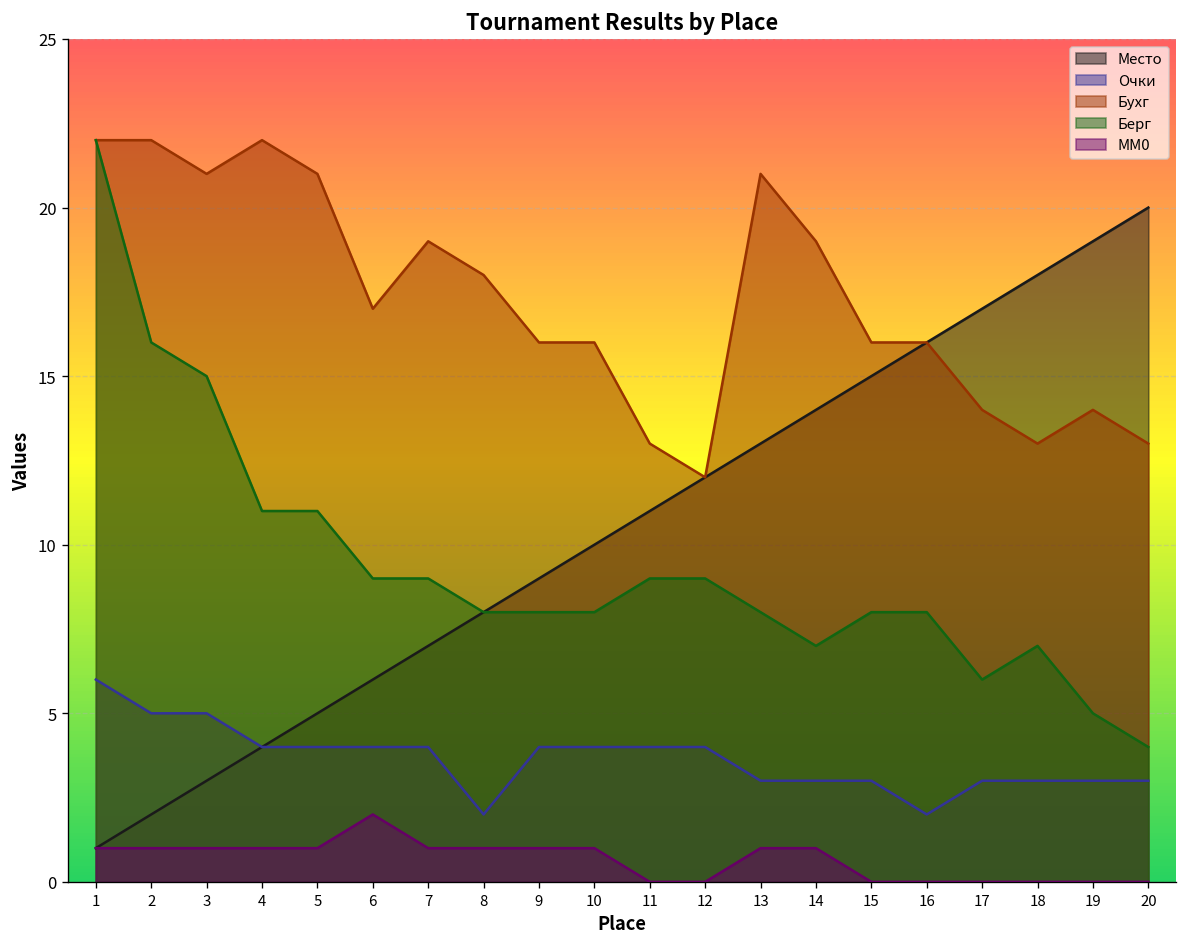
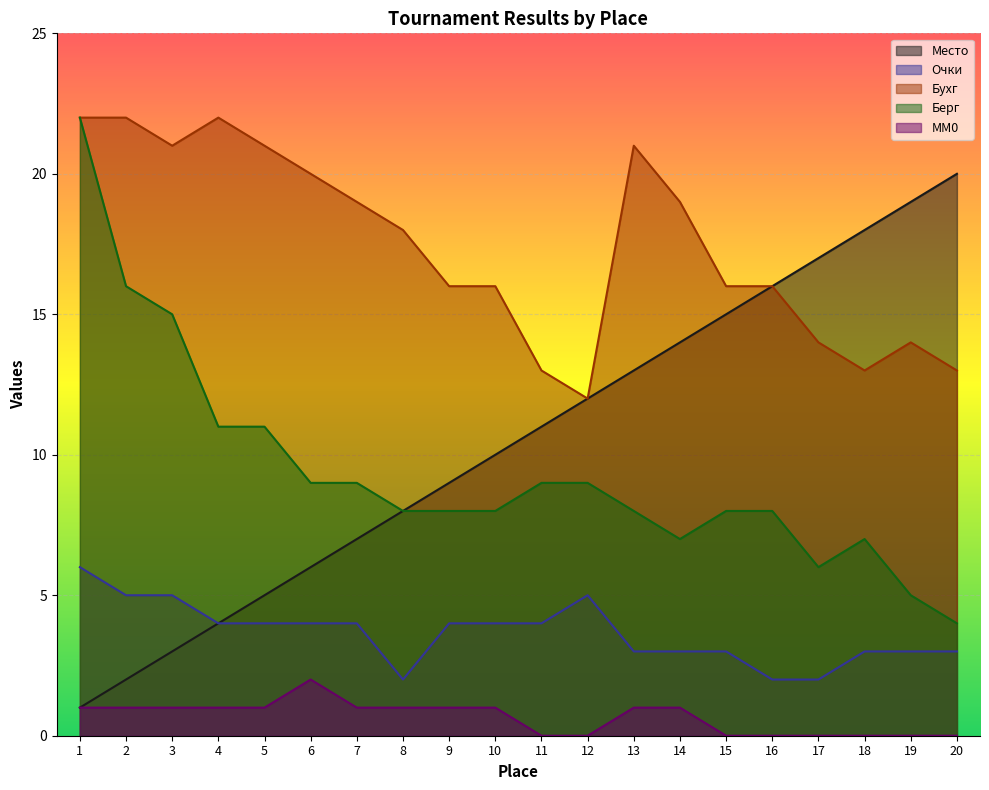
  {
    "Очки": {
      "1": 6,
      "2": 5,
      "3": 5,
      "5": 4,
      "6": 4,
      "7": 4,
      "8": 2,
      "9": 4,
      "10": 4,
      "11": 4,
-     "12": 4,
+     "12": 5,
      "13": 3,
      "14": 3,
      "15": 3,
      "16": 2,
-     "17": 3,
+     "17": 2,
      "18": 3,
      "19": 3,
      "20": 3
    },
    "Бухг": {
      "2": 22,
      "3": 21,
      "4": 22,
      "5": 21,
-     "6": 17,
+     "6": 20,
      "7": 19,
      "8": 18,
      "9": 16,
      "10": 16,
      "11": 13,
      "13": 21,
      "14": 19,
      "15": 16,
      "17": 14,
      "18": 13,
      "19": 14,
      "20": 13
    },
    "MM0": {
      "2": 1,
      "3": 1,
      "4": 1,
      "5": 1,
      "6": 2,
      "7": 1,
      "8": 1,
      "9": 1,
      "10": 1,
      "11": 0,
      "12": 0,
      "13": 1,
      "14": 1,
      "15": 0,
      "16": 0,
      "17": 0,
      "18": 0,
      "19": 0,
      "20": 0
    }
  }
